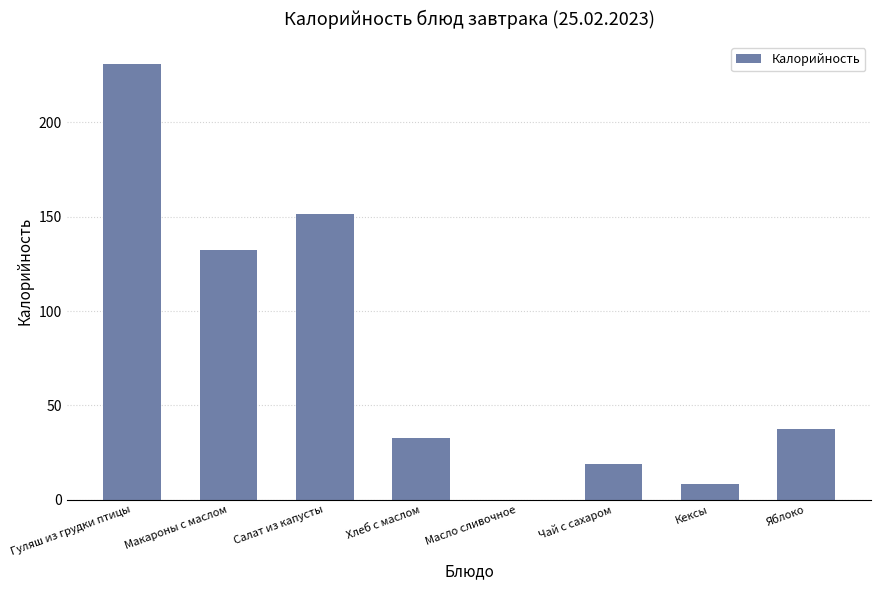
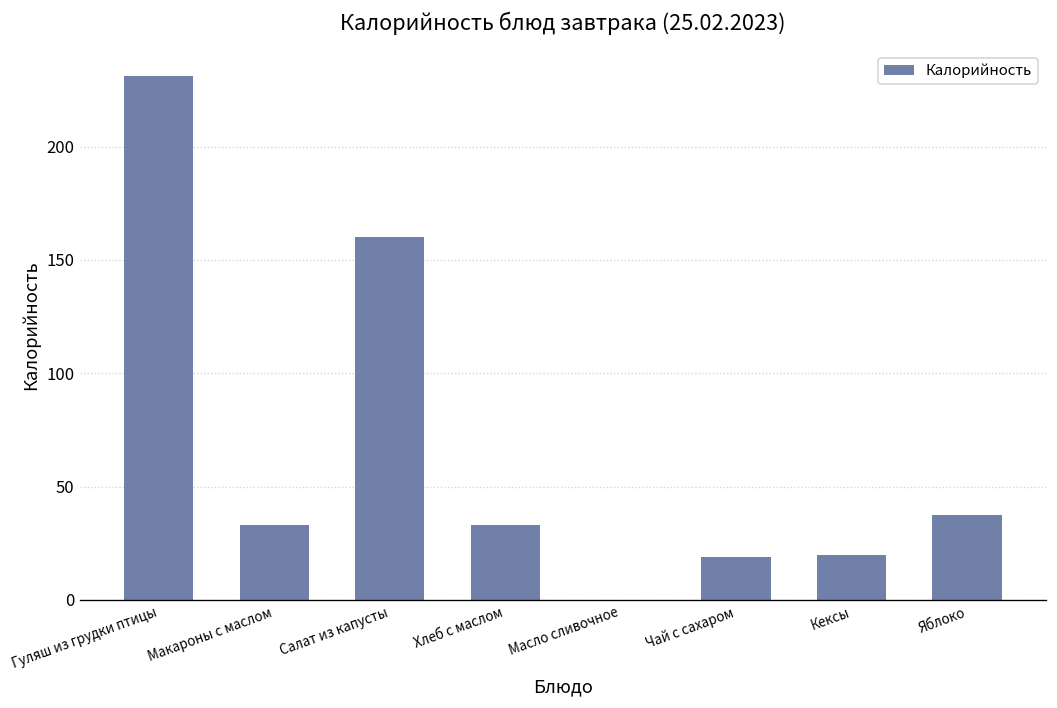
  {
    "Гуляш из грудки птицы": 231,
-   "Макароны с маслом": 133,
-   "Салат из капусты": 151,
+   "Макароны с маслом": 33,
+   "Салат из капусты": 160,
    "Хлеб с маслом": 33,
    "Масло сливочное": 0,
    "Чай с сахаром": 19,
-   "Кексы": 8,
+   "Кексы": 20,
    "Яблоко": 37
  }
